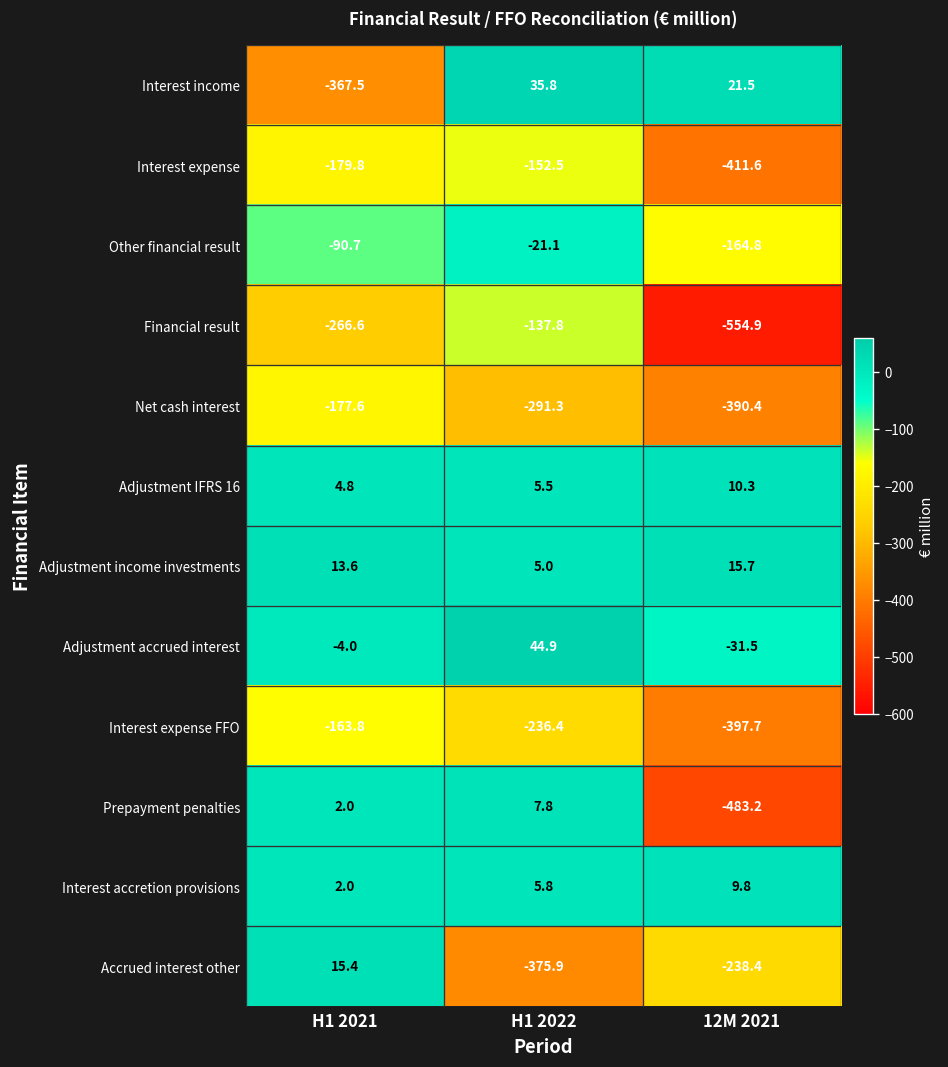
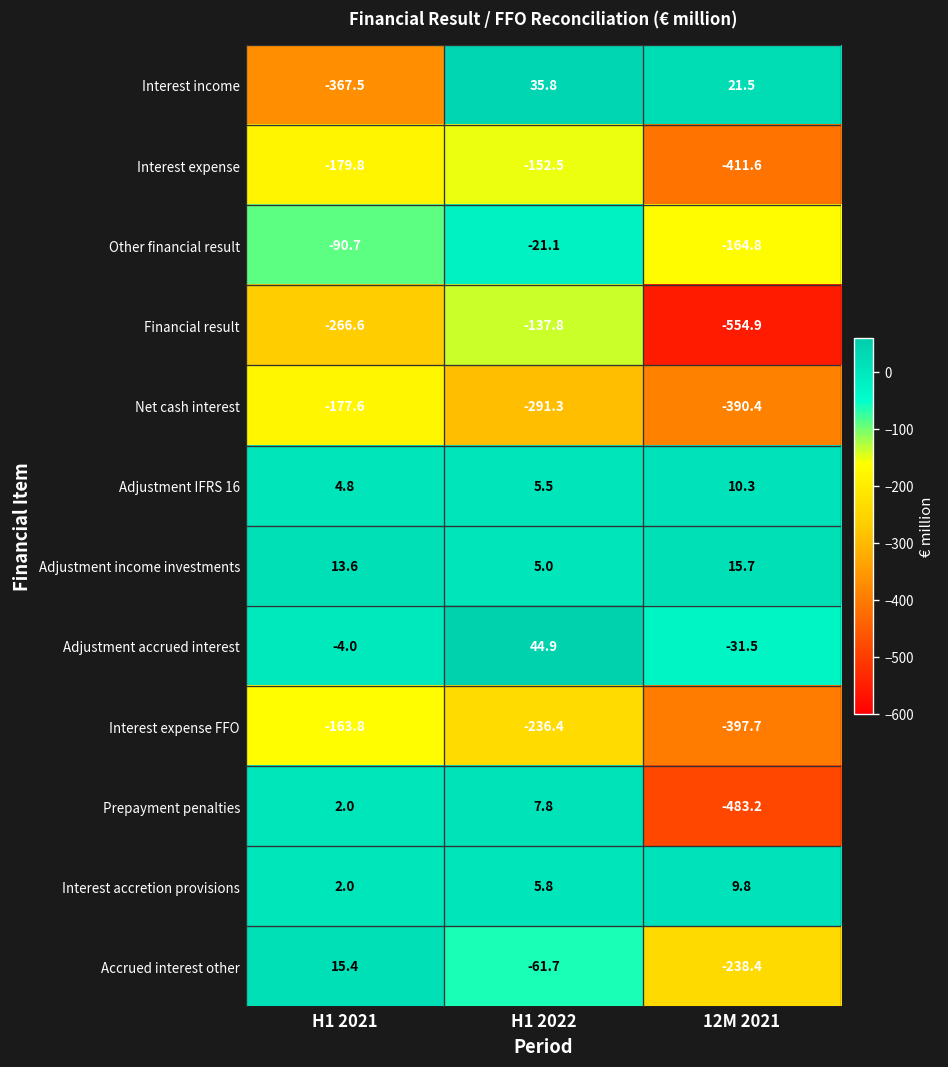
  {
    "Interest income": {
      "H1 2021": -367.5,
      "H1 2022": 35.8,
      "12M 2021": 21.5
    },
    "Interest expense": {
      "H1 2021": -179.8,
      "H1 2022": -152.5,
      "12M 2021": -411.6
    },
    "Other financial result": {
      "H1 2021": -90.7,
      "H1 2022": -21.1,
      "12M 2021": -164.8
    },
    "Financial result": {
      "H1 2021": -266.6,
      "H1 2022": -137.8,
      "12M 2021": -554.9
    },
    "Net cash interest": {
      "H1 2021": -177.6,
      "H1 2022": -291.3,
      "12M 2021": -390.4
    },
    "Adjustment IFRS 16": {
      "H1 2021": 4.8,
      "H1 2022": 5.5,
      "12M 2021": 10.3
    },
    "Adjustment income investments": {
      "H1 2021": 13.6,
      "H1 2022": 5.0,
      "12M 2021": 15.7
    },
    "Adjustment accrued interest": {
      "H1 2021": -4.0,
      "H1 2022": 44.9,
      "12M 2021": -31.5
    },
    "Interest expense FFO": {
      "H1 2021": -163.8,
      "H1 2022": -236.4,
      "12M 2021": -397.7
    },
    "Prepayment penalties": {
      "H1 2021": 2.0,
      "H1 2022": 7.8,
      "12M 2021": -483.2
    },
    "Interest accretion provisions": {
      "H1 2021": 2.0,
      "H1 2022": 5.8,
      "12M 2021": 9.8
    },
    "Accrued interest other": {
      "H1 2021": 15.4,
-     "H1 2022": -375.9,
+     "H1 2022": -61.7,
      "12M 2021": -238.4
    }
  }
